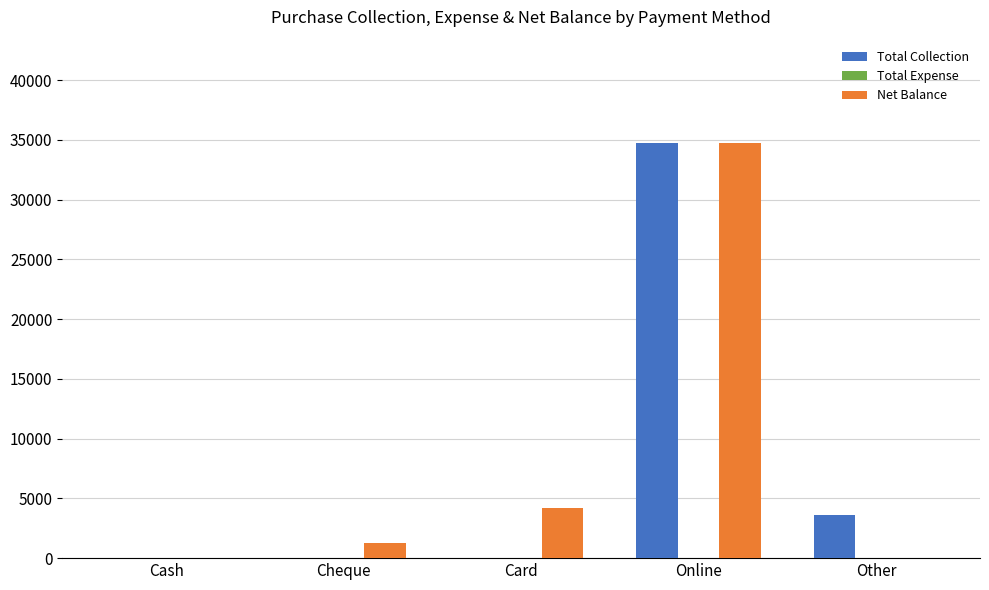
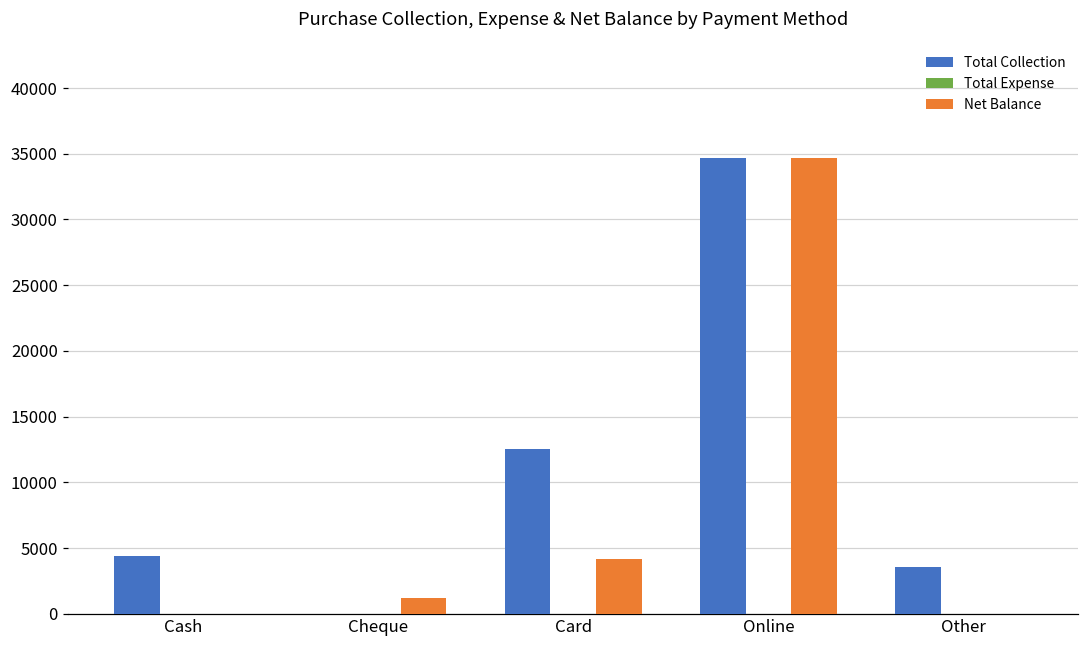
  {
    "Total Collection": {
-     "Cash": 0,
+     "Cash": 4400,
      "Cheque": 0,
-     "Card": 0,
+     "Card": 12500,
      "Online": 34700,
      "Other": 3600
    },
    "Total Expense": {
      "Cash": 0,
      "Cheque": 0,
      "Card": 0,
      "Online": 0,
      "Other": 0
    },
    "Net Balance": {
      "Cash": 0,
      "Cheque": 1300,
      "Card": 4200,
      "Online": 34700,
      "Other": 0
    }
  }
